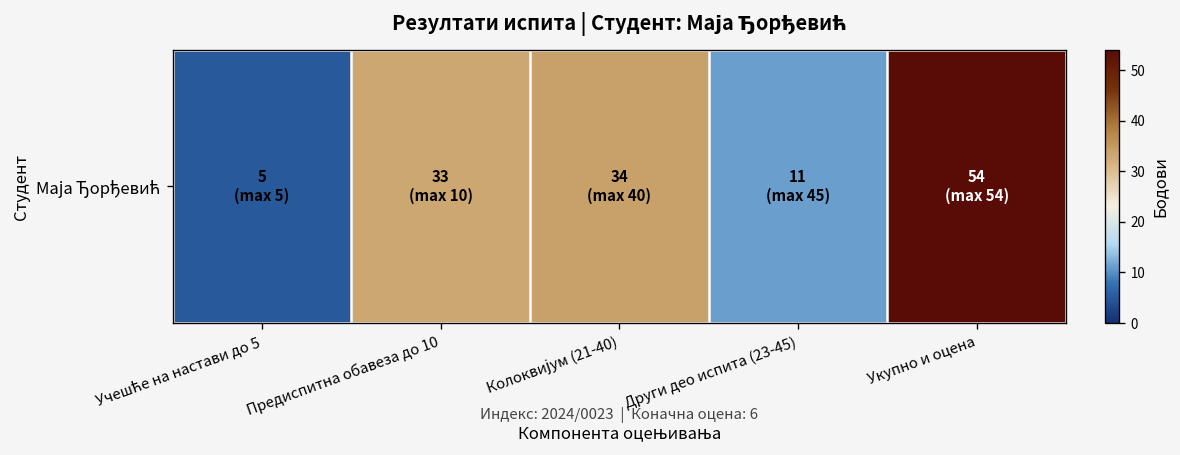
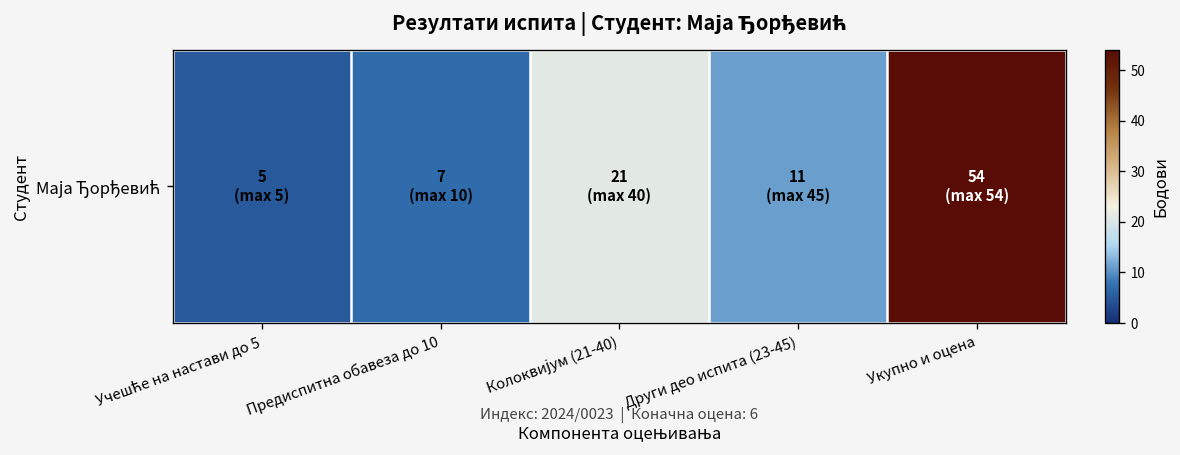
  {
    "Маја Ђорђевић": {
-     "Предиспитна обавеза до 10": 33,
-     "Колоквијум (21-40)": 34
+     "Предиспитна обавеза до 10": 7,
+     "Колоквијум (21-40)": 21
    }
  }
